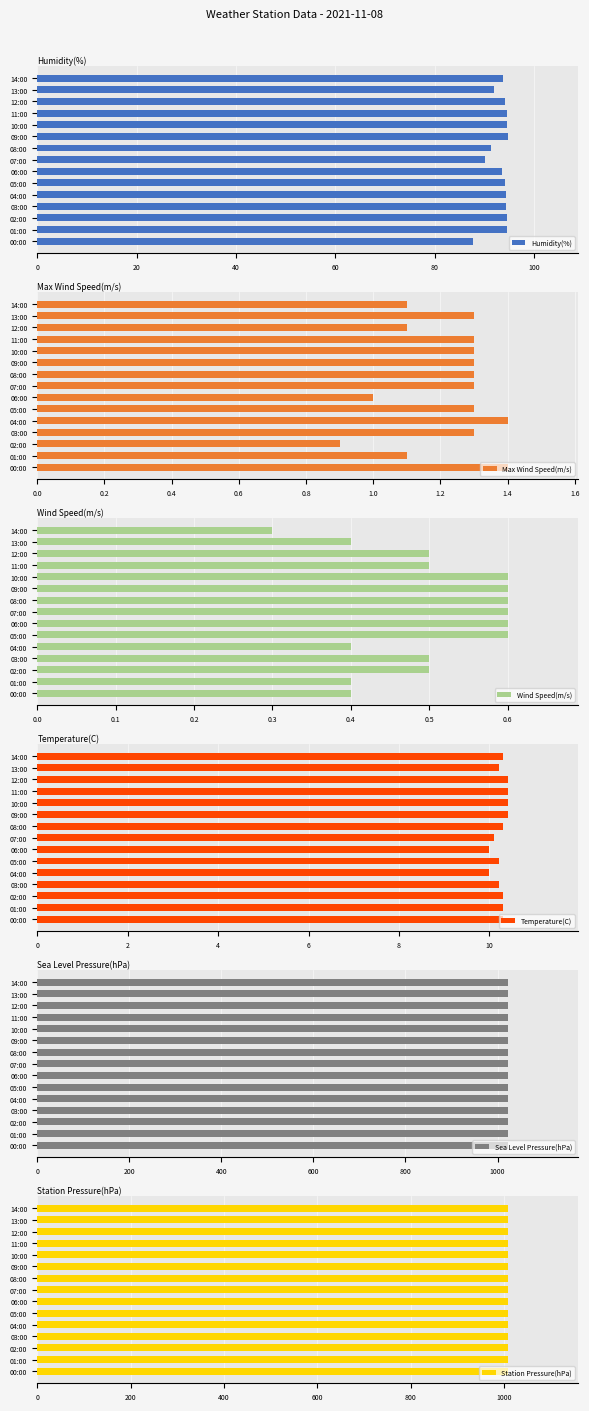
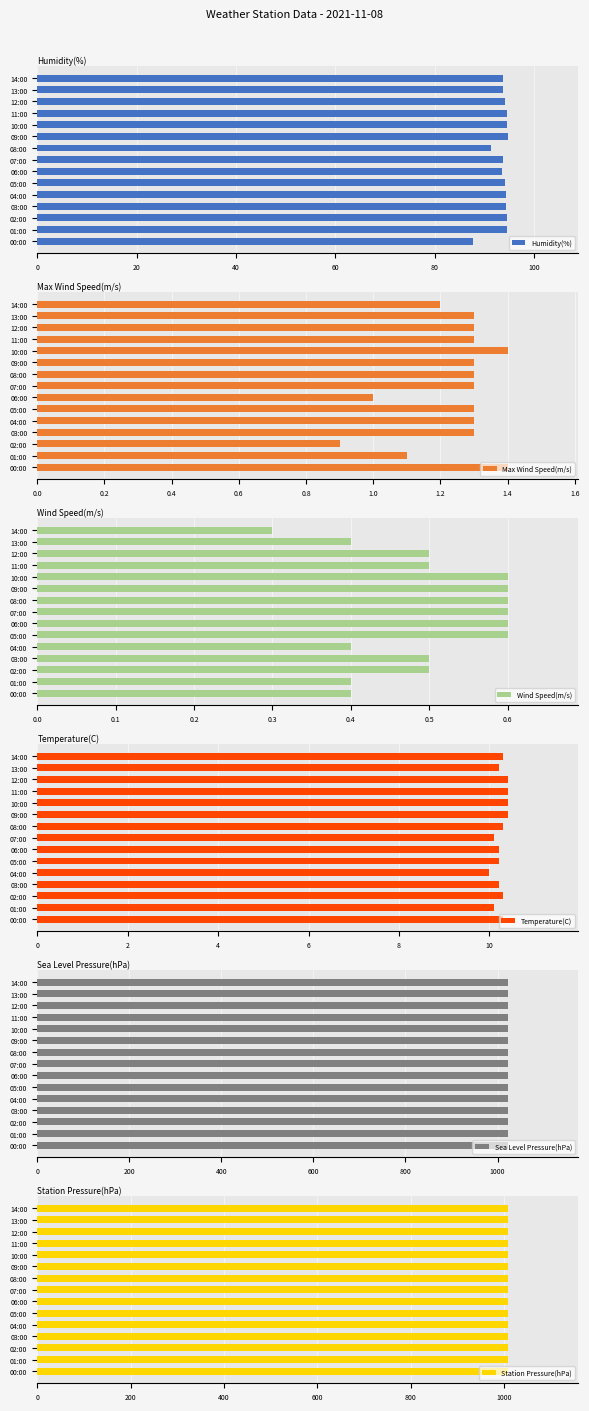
  {
    "Humidity(%)": {
      "14:00": 94,
-     "13:00": 92,
+     "13:00": 94,
      "12:00": 94,
      "11:00": 95,
      "10:00": 95,
      "09:00": 95,
      "08:00": 91,
-     "07:00": 90,
+     "07:00": 94,
      "06:00": 94,
      "05:00": 94,
      "04:00": 94,
      "03:00": 94,
      "02:00": 95,
      "01:00": 95,
      "00:00": 88
    },
    "Max Wind Speed(m/s)": {
-     "14:00": 1.1,
+     "14:00": 1.2,
      "13:00": 1.3,
-     "12:00": 1.1,
+     "12:00": 1.3,
      "11:00": 1.3,
-     "10:00": 1.3,
+     "10:00": 1.4,
      "09:00": 1.3,
      "08:00": 1.3,
      "07:00": 1.3,
      "06:00": 1.0,
      "05:00": 1.3,
-     "04:00": 1.4,
+     "04:00": 1.3,
      "03:00": 1.3,
      "02:00": 0.9,
      "01:00": 1.1
    },
    "Wind Speed(m/s)": {
      "14:00": 0.30,
      "13:00": 0.40,
      "12:00": 0.50,
      "11:00": 0.50,
      "10:00": 0.60,
      "09:00": 0.60,
      "08:00": 0.60,
      "07:00": 0.60,
      "06:00": 0.60,
      "05:00": 0.60,
      "04:00": 0.40,
      "03:00": 0.50,
      "02:00": 0.50,
      "01:00": 0.40,
      "00:00": 0.40
    },
    "Temperature(C)": {
      "14:00": 10.3,
      "13:00": 10.2,
      "12:00": 10.4,
      "11:00": 10.4,
      "10:00": 10.4,
      "09:00": 10.4,
      "08:00": 10.3,
      "07:00": 10.1,
-     "06:00": 10.0,
+     "06:00": 10.2,
      "05:00": 10.2,
      "04:00": 10.0,
      "03:00": 10.2,
      "02:00": 10.3,
-     "01:00": 10.3
+     "01:00": 10.1
    },
    "Sea Level Pressure(hPa)": {
      "14:00": 1020,
      "13:00": 1020,
      "12:00": 1020,
      "11:00": 1020,
      "10:00": 1020,
      "09:00": 1020,
      "08:00": 1020,
      "07:00": 1020,
      "06:00": 1020,
      "05:00": 1020,
      "04:00": 1020,
      "03:00": 1020,
      "02:00": 1020,
      "01:00": 1020
    },
    "Station Pressure(hPa)": {
      "14:00": 1010,
      "13:00": 1010,
      "12:00": 1010,
      "11:00": 1010,
      "10:00": 1010,
      "09:00": 1010,
      "08:00": 1010,
      "07:00": 1010,
      "06:00": 1010,
      "05:00": 1010,
      "04:00": 1010,
      "03:00": 1010,
      "02:00": 1010,
      "01:00": 1010
    }
  }
